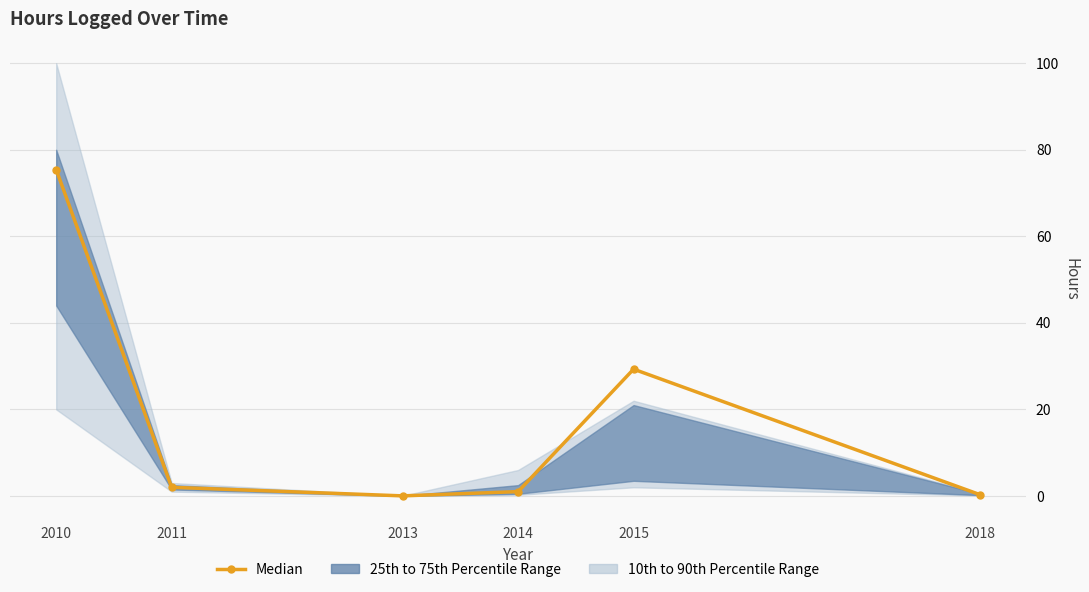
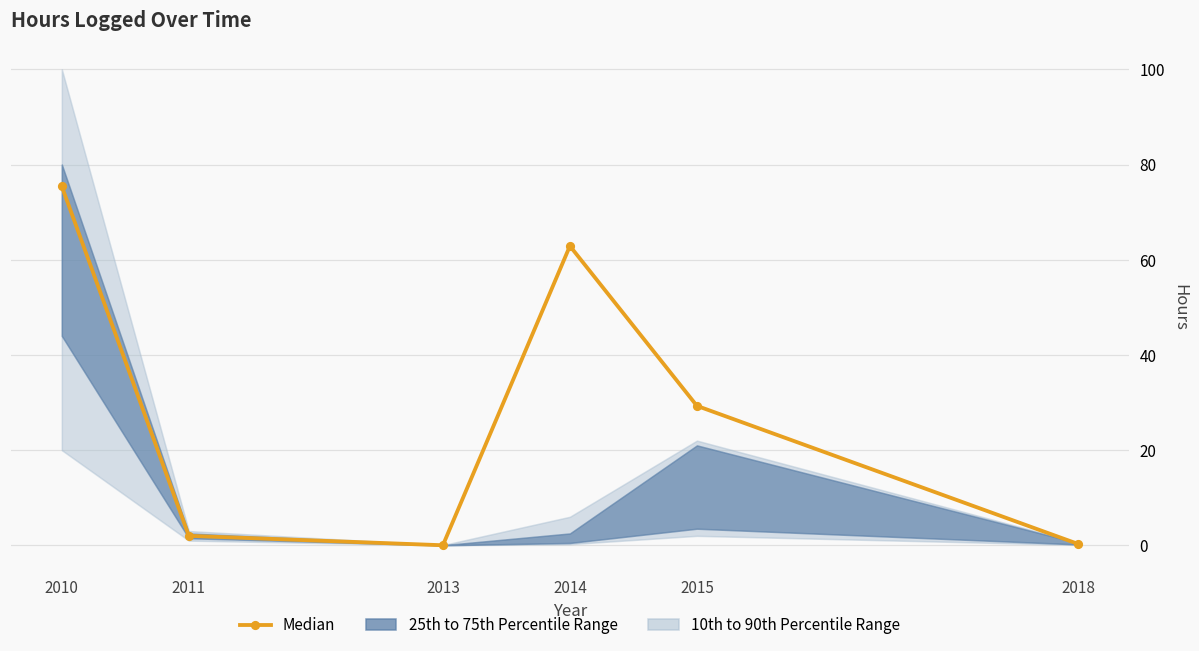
  {
    "Median": {
      "2010": 75,
-     "2014": 1,
+     "2014": 63,
      "2015": 29
    }
  }
